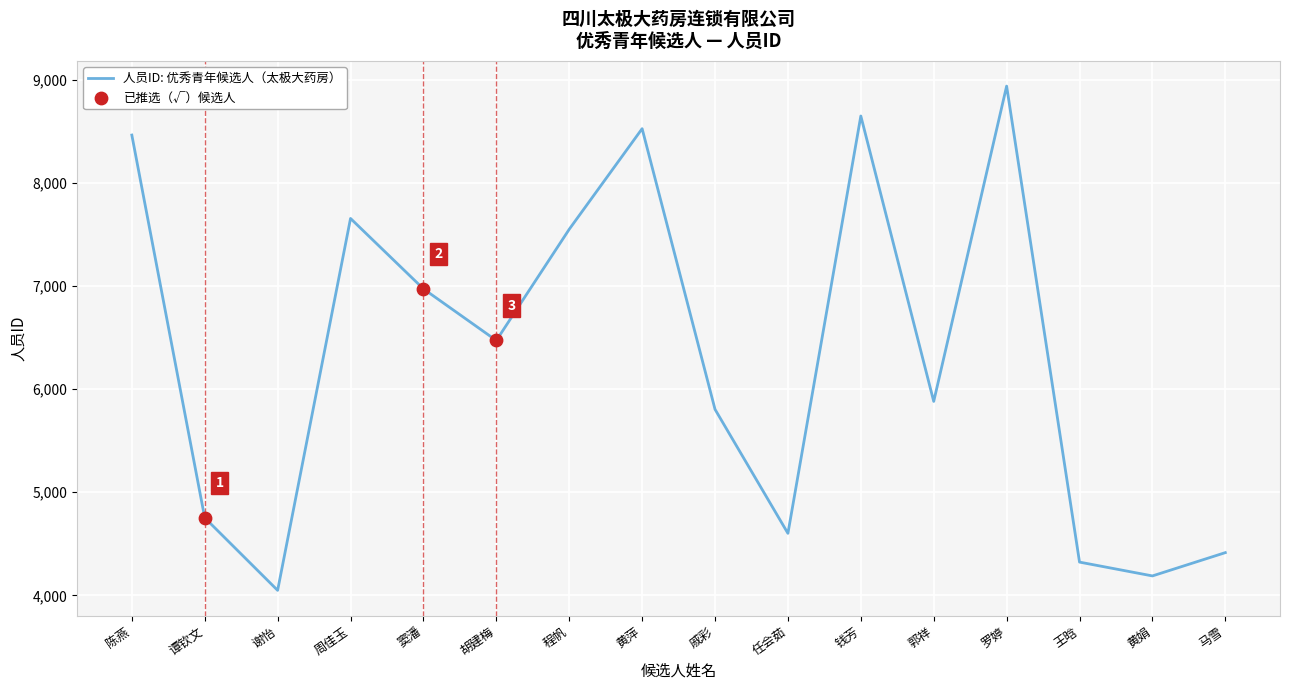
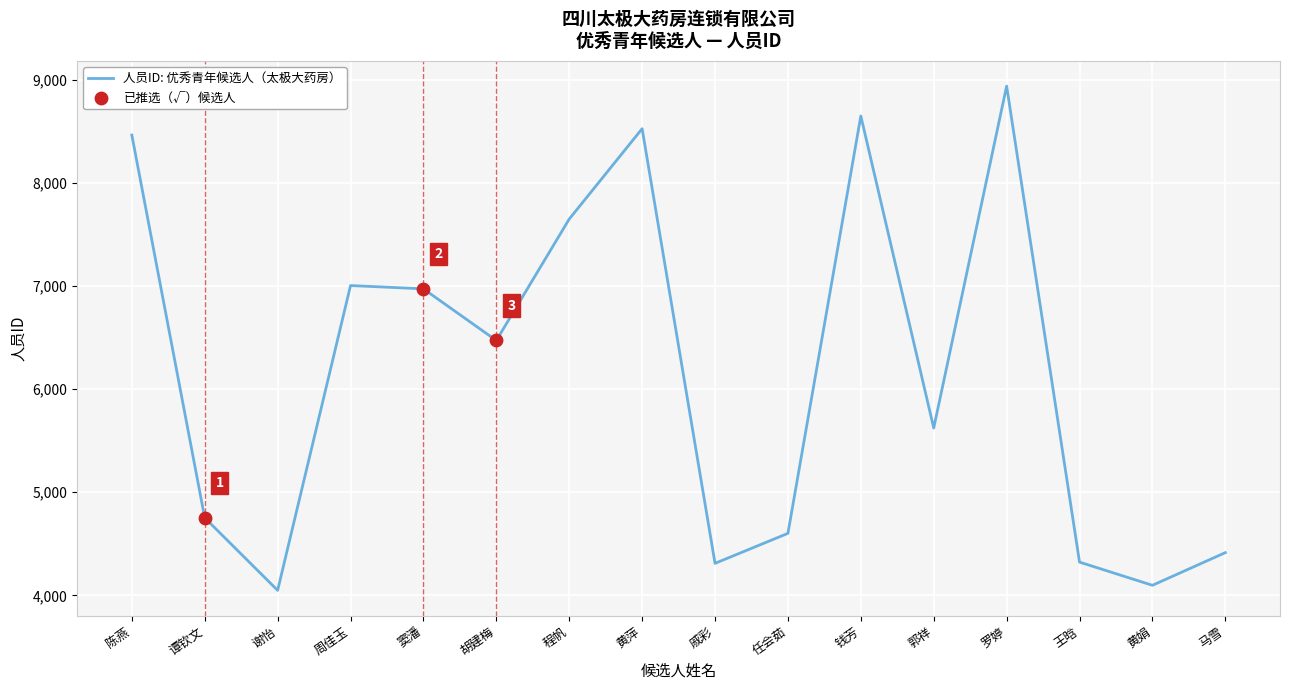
  {
    "人员ID: 优秀青年候选人（太极大药房）": {
      "陈燕": "8,470",
      "谢怡": "4,050",
-     "周佳玉": "7,660",
-     "程帆": "7,550",
+     "周佳玉": "7,010",
+     "程帆": "7,650",
      "黄萍": "8,530",
-     "戚彩": "5,800",
+     "戚彩": "4,310",
      "任会茹": "4,600",
      "钱芳": "8,650",
-     "郭祥": "5,880",
+     "郭祥": "5,620",
      "罗婷": "8,940",
      "王晗": "4,320",
-     "黄娟": "4,190",
+     "黄娟": "4,100",
      "马雪": "4,410"
    }
  }
